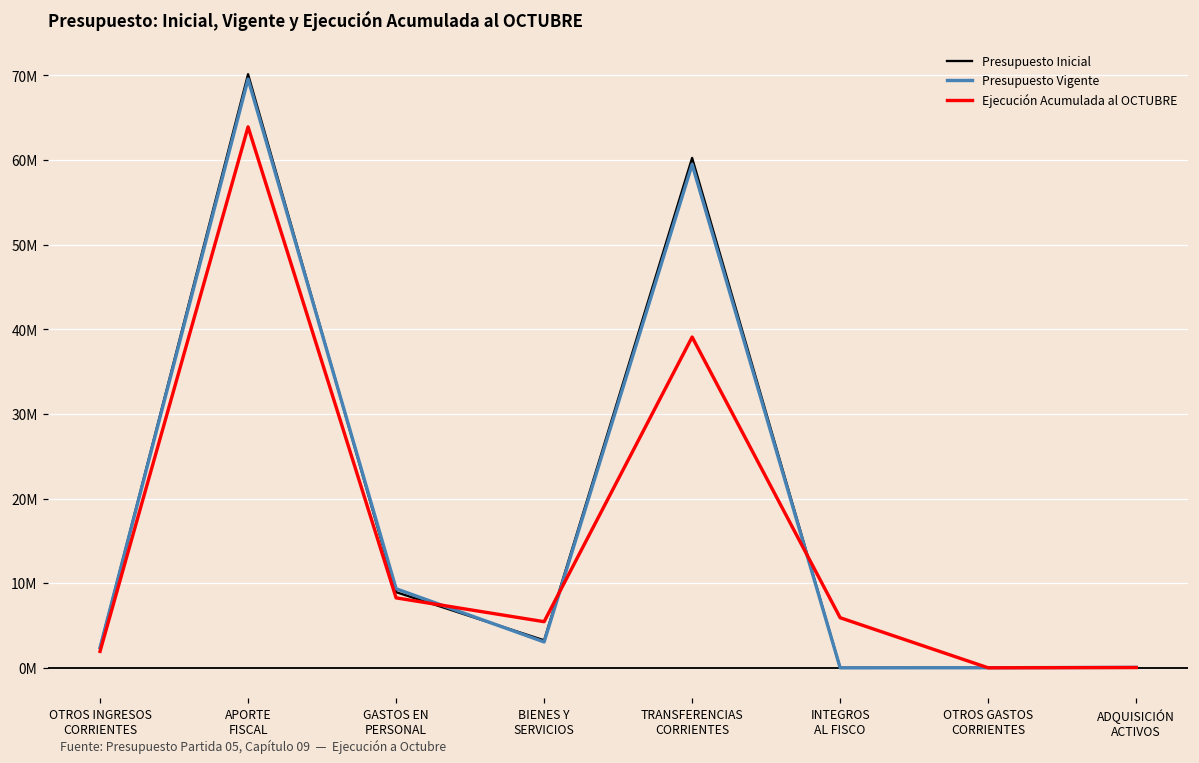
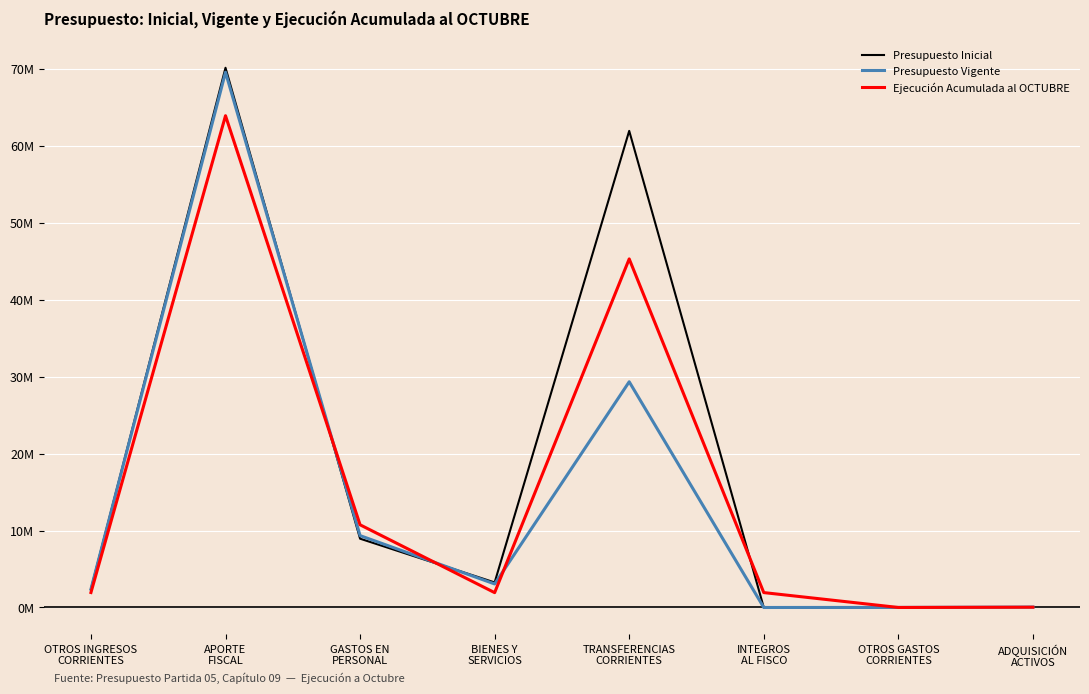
  {
    "Presupuesto Inicial": {
      "APORTE FISCAL": 70000000,
      "GASTOS EN PERSONAL": 9000000,
-     "TRANSFERENCIAS CORRIENTES": 60000000
+     "TRANSFERENCIAS CORRIENTES": 62000000
    },
    "Presupuesto Vigente": {
      "APORTE FISCAL": 70000000,
      "GASTOS EN PERSONAL": 9000000,
-     "TRANSFERENCIAS CORRIENTES": 59000000
+     "TRANSFERENCIAS CORRIENTES": 29000000
    },
    "Ejecución Acumulada al OCTUBRE": {
      "OTROS INGRESOS CORRIENTES": 2000000,
      "APORTE FISCAL": 64000000,
-     "GASTOS EN PERSONAL": 8000000,
-     "BIENES Y SERVICIOS": 5000000,
-     "TRANSFERENCIAS CORRIENTES": 39000000,
-     "INTEGROS AL FISCO": 6000000
+     "GASTOS EN PERSONAL": 11000000,
+     "BIENES Y SERVICIOS": 2000000,
+     "TRANSFERENCIAS CORRIENTES": 45000000,
+     "INTEGROS AL FISCO": 2000000
    }
  }
